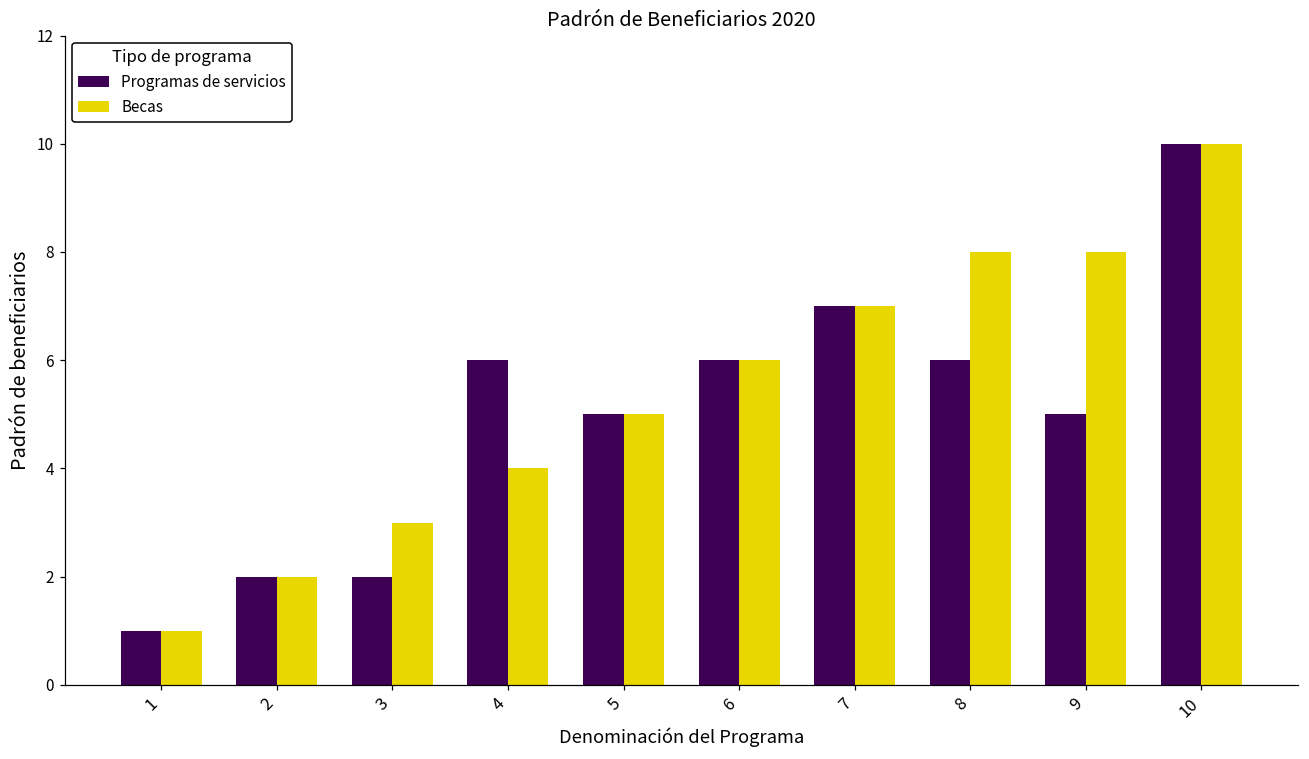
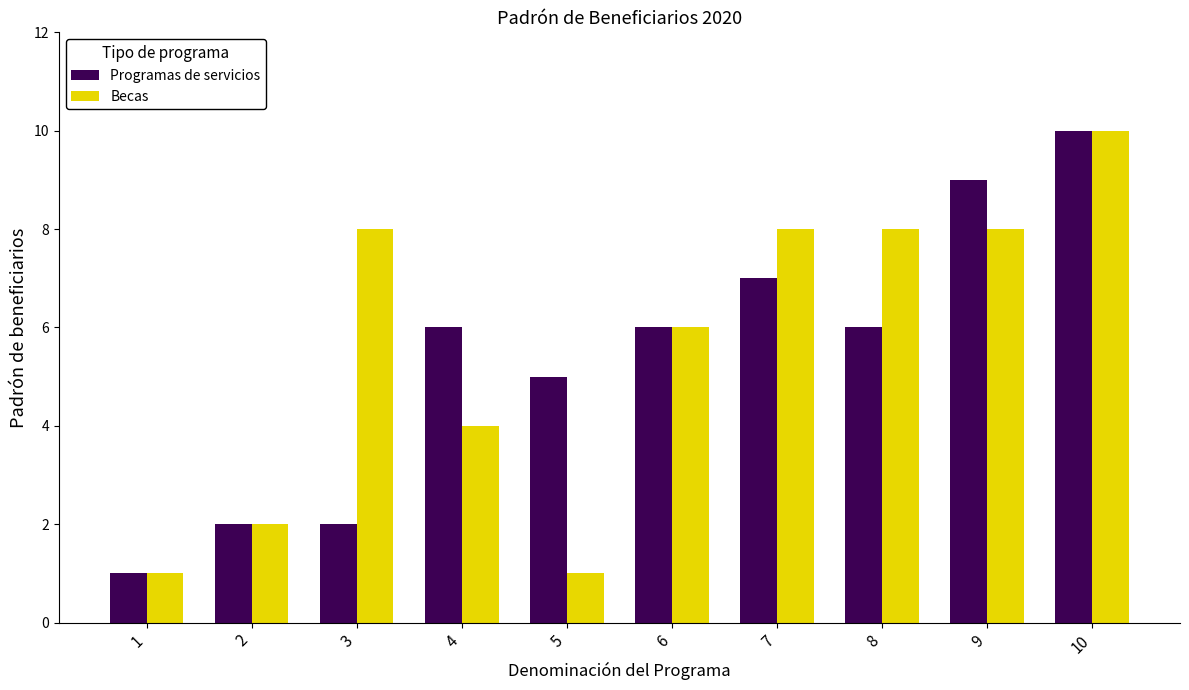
  {
    "Programas de servicios": {
      "1": 1,
      "2": 2,
      "3": 2,
      "4": 6,
      "5": 5,
      "6": 6,
      "7": 7,
      "8": 6,
-     "9": 5,
+     "9": 9,
      "10": 10
    },
    "Becas": {
      "1": 1,
      "2": 2,
-     "3": 3,
+     "3": 8,
      "4": 4,
-     "5": 5,
+     "5": 1,
      "6": 6,
-     "7": 7,
+     "7": 8,
      "8": 8,
      "9": 8,
      "10": 10
    }
  }
